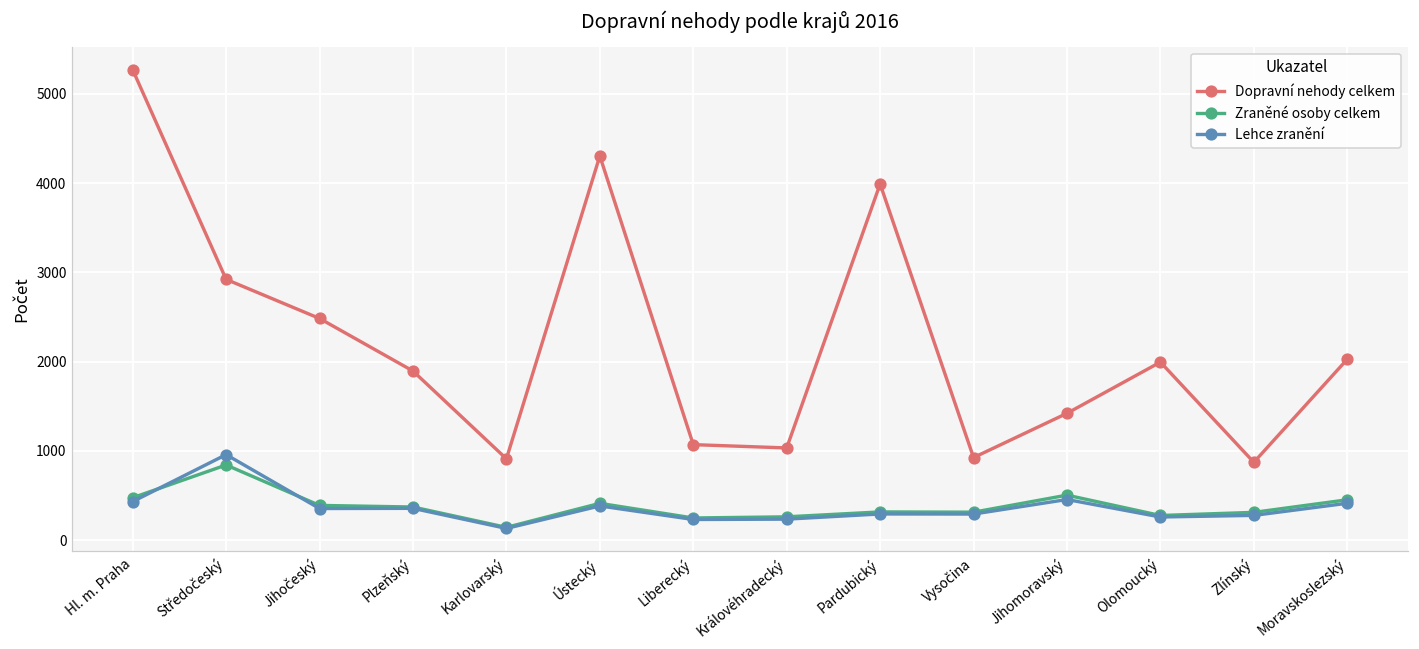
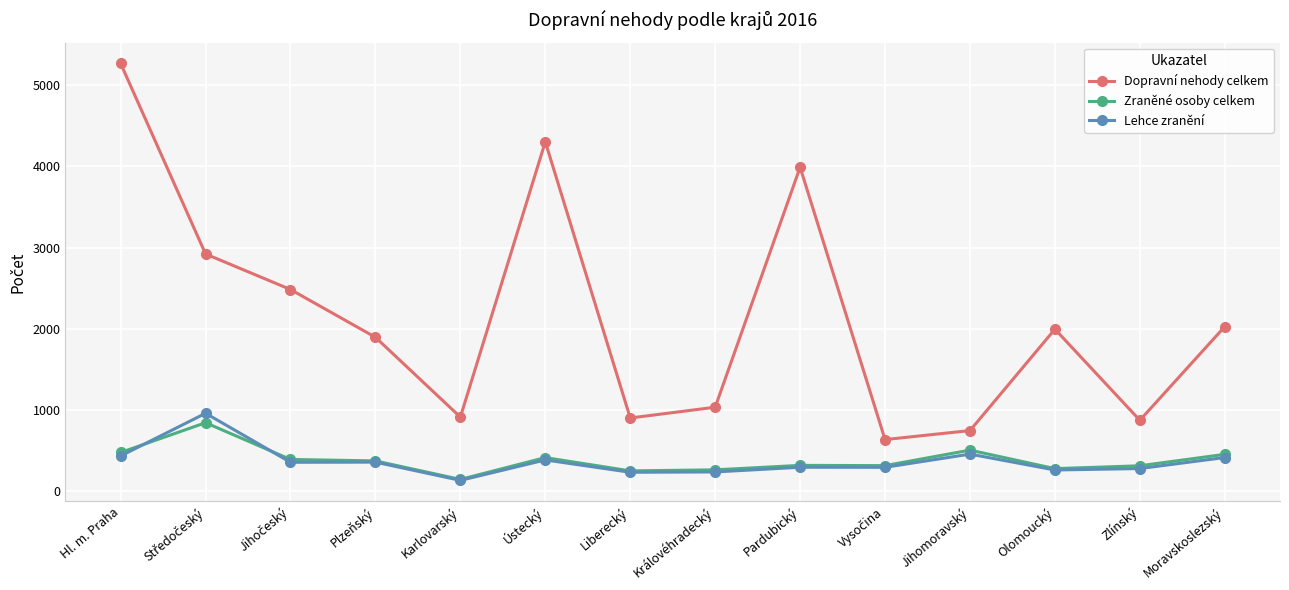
  {
    "Dopravní nehody celkem": {
      "Hl. m. Praha": 5300,
      "Středočeský": 2900,
      "Jihočeský": 2500,
      "Plzeňský": 1900,
      "Karlovarský": 900,
      "Ústecký": 4300,
-     "Liberecký": 1100,
+     "Liberecký": 900,
      "Královéhradecký": 1000,
      "Pardubický": 4000,
-     "Vysočina": 900,
-     "Jihomoravský": 1400,
+     "Vysočina": 600,
+     "Jihomoravský": 700,
      "Olomoucký": 2000,
      "Zlínský": 900,
      "Moravskoslezský": 2000
    },
    "Zraněné osoby celkem": {
      "Hl. m. Praha": 500,
      "Středočeský": 800,
      "Jihočeský": 400,
      "Jihomoravský": 500,
      "Zlínský": 300,
      "Moravskoslezský": 500
    },
    "Lehce zranění": {
      "Hl. m. Praha": 400,
      "Středočeský": 1000,
      "Jihočeský": 400,
      "Jihomoravský": 500,
      "Zlínský": 300,
      "Moravskoslezský": 400
    }
  }
